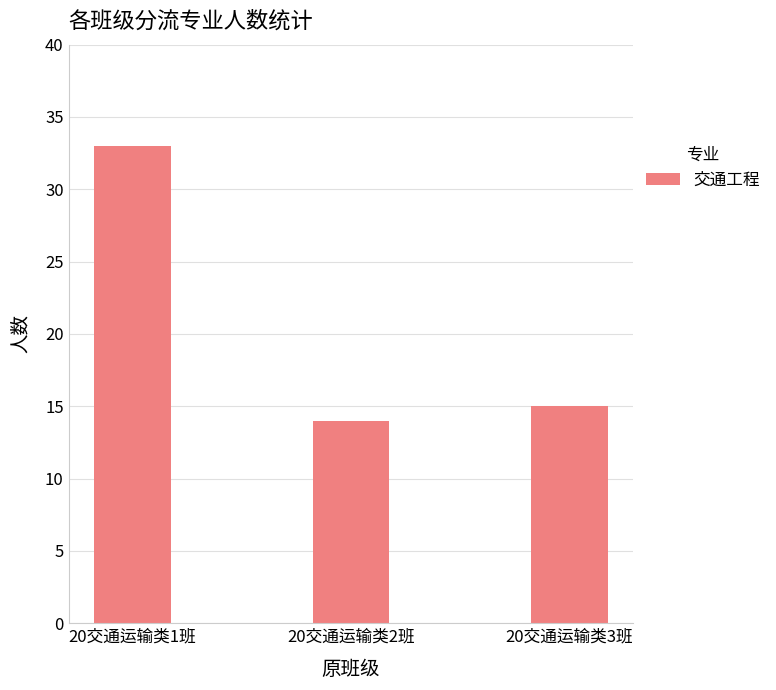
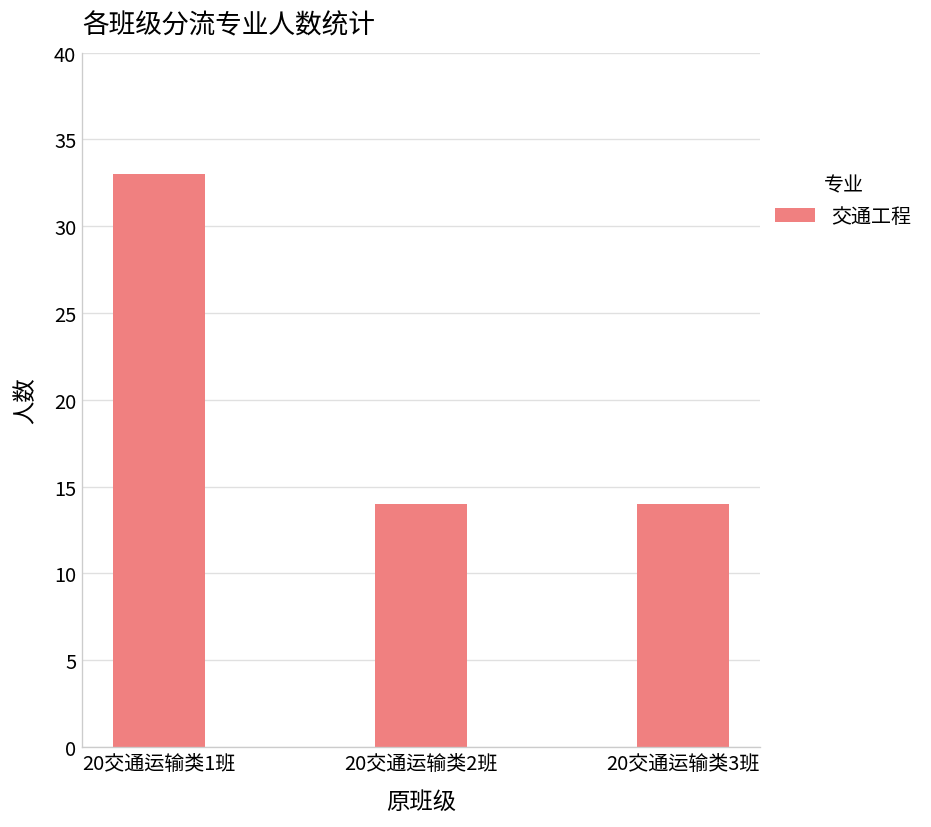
  {
    "20交通运输类1班": 33,
    "20交通运输类2班": 14,
-   "20交通运输类3班": 15
+   "20交通运输类3班": 14
  }
